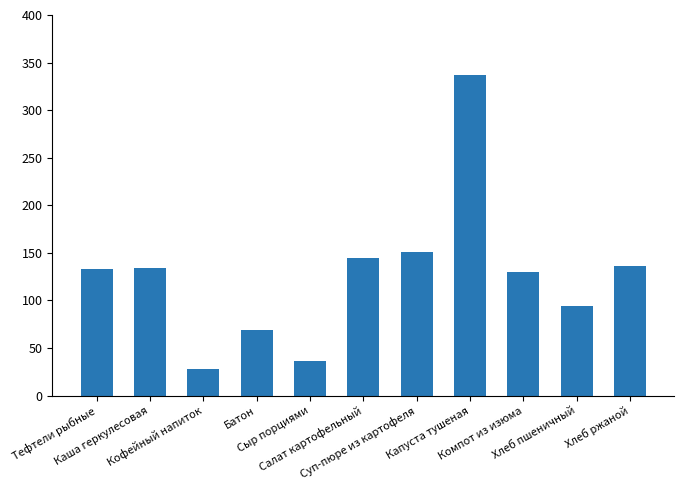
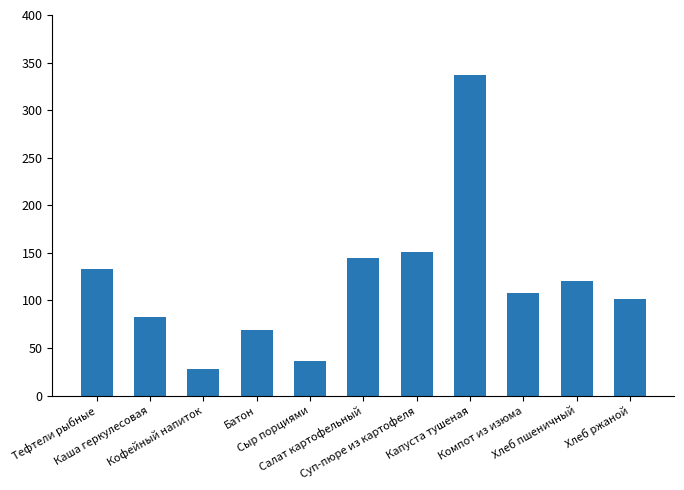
  {
    "Тефтели рыбные": 130,
-   "Каша геркулесовая": 130,
+   "Каша геркулесовая": 80,
    "Кофейный напиток": 30,
    "Батон": 70,
    "Сыр порциями": 40,
    "Салат картофельный": 140,
    "Суп-пюре из картофеля": 150,
    "Капуста тушеная": 340,
-   "Компот из изюма": 130,
-   "Хлеб пшеничный": 90,
-   "Хлеб ржаной": 140
+   "Компот из изюма": 110,
+   "Хлеб пшеничный": 120,
+   "Хлеб ржаной": 100
  }
